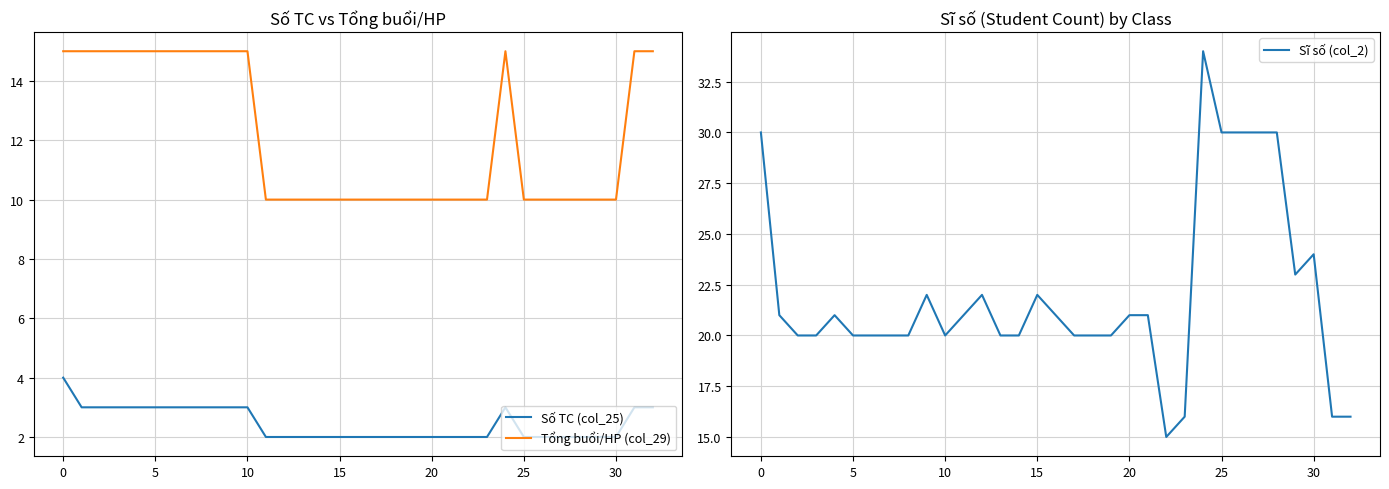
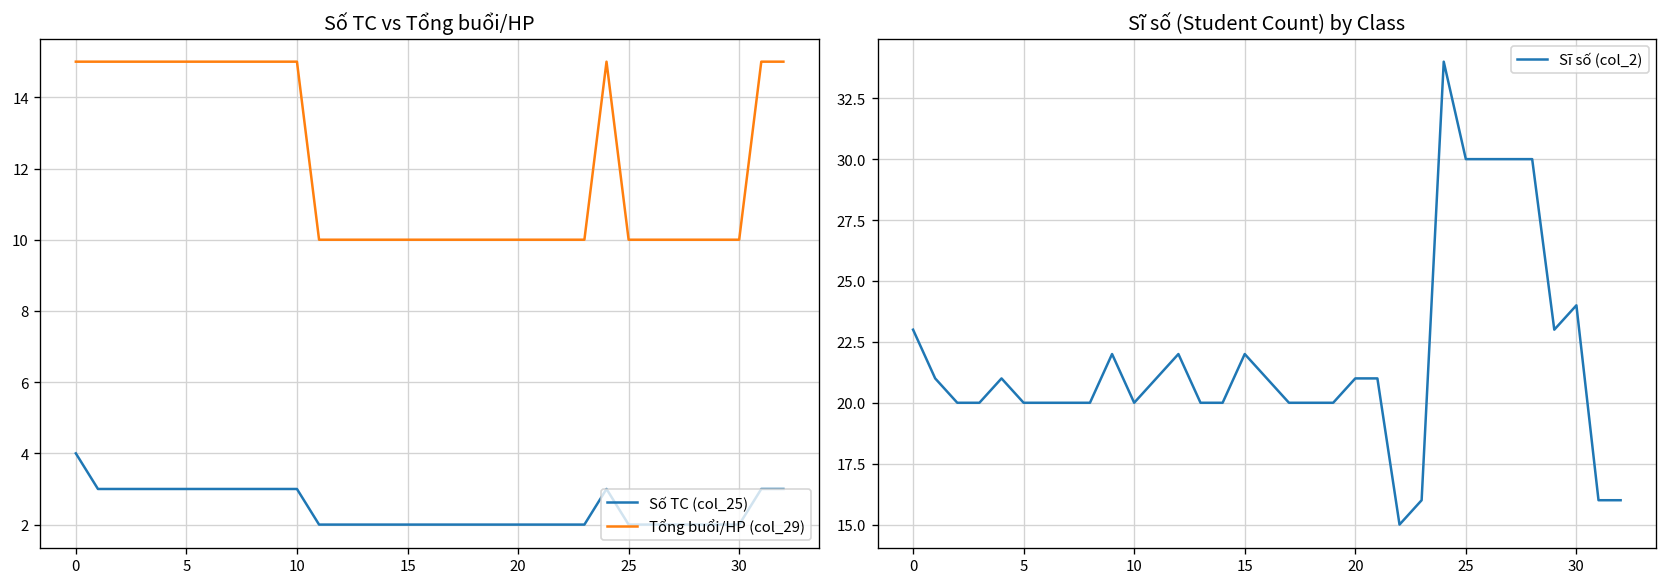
  {
    "Số TC vs Tổng buổi/HP": {
      "Số TC (col_25)": {
        "0": 4.0
      },
      "Tổng buổi/HP (col_29)": {
        "0": 15.0
      }
    },
    "Sĩ số (Student Count) by Class": {
-     "0": 30
+     "0": 23
    }
  }
